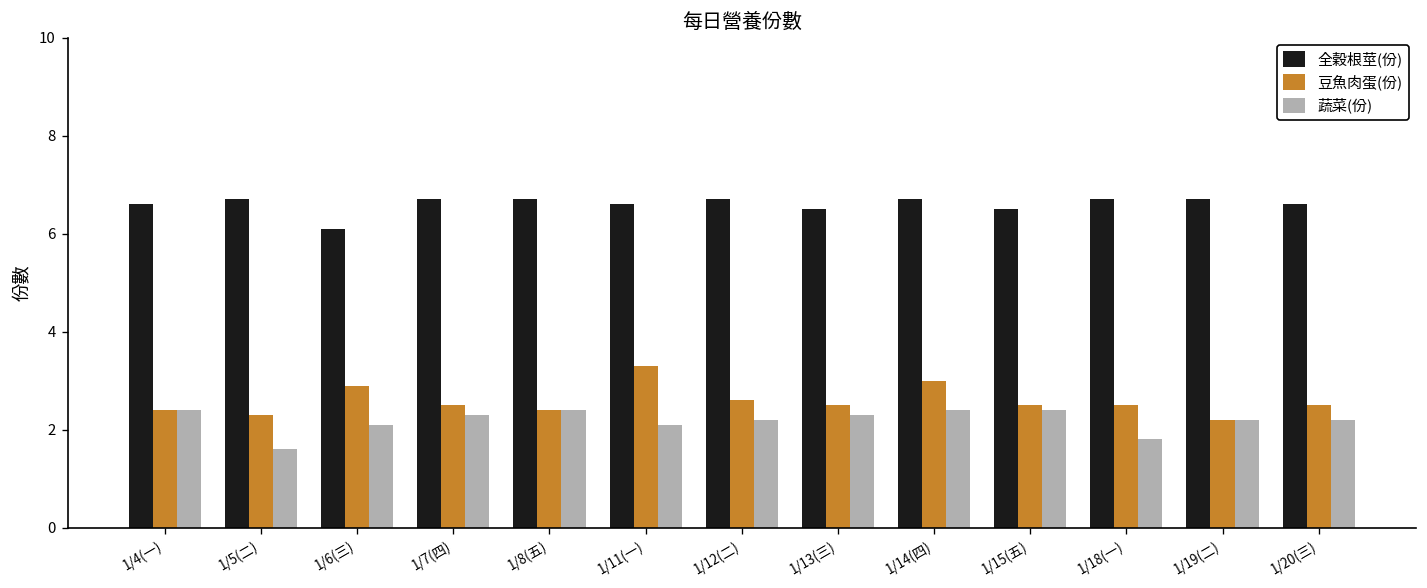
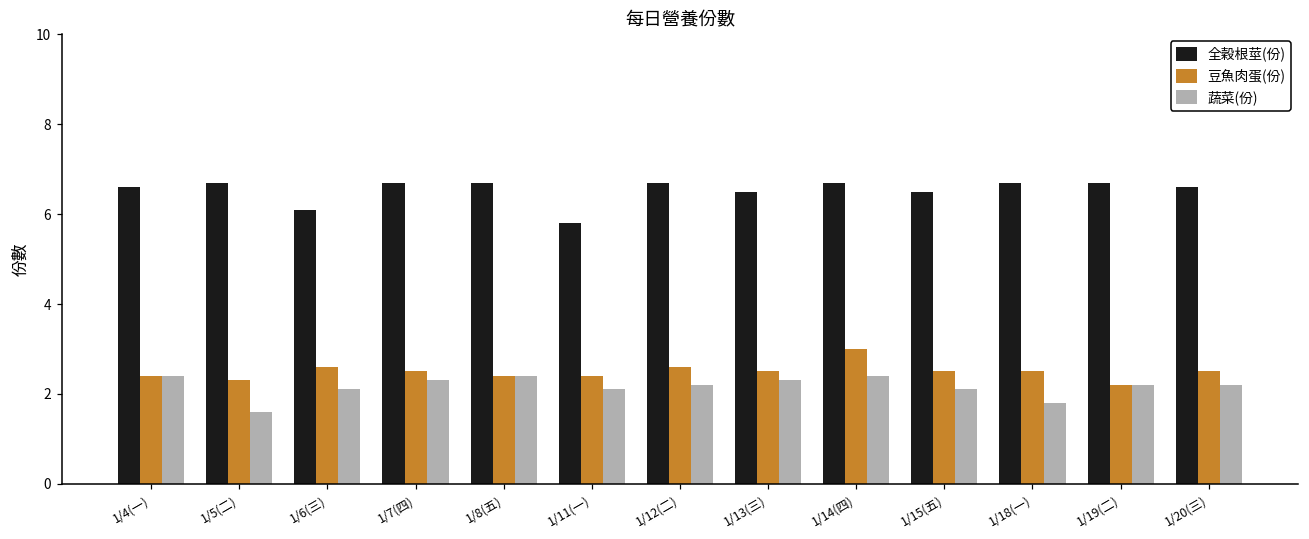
  {
    "全穀根莖(份)": {
      "1/4(一)": 6.6,
      "1/5(二)": 6.7,
      "1/6(三)": 6.1,
      "1/7(四)": 6.7,
      "1/8(五)": 6.7,
-     "1/11(一)": 6.6,
+     "1/11(一)": 5.8,
      "1/12(二)": 6.7,
      "1/13(三)": 6.5,
      "1/14(四)": 6.7,
      "1/15(五)": 6.5,
      "1/18(一)": 6.7,
      "1/19(二)": 6.7,
      "1/20(三)": 6.6
    },
    "豆魚肉蛋(份)": {
      "1/4(一)": 2.4,
      "1/5(二)": 2.3,
-     "1/6(三)": 2.9,
+     "1/6(三)": 2.6,
      "1/7(四)": 2.5,
      "1/8(五)": 2.4,
-     "1/11(一)": 3.3,
+     "1/11(一)": 2.4,
      "1/12(二)": 2.6,
      "1/13(三)": 2.5,
      "1/14(四)": 3.0,
      "1/15(五)": 2.5,
      "1/18(一)": 2.5,
      "1/19(二)": 2.2,
      "1/20(三)": 2.5
    },
    "蔬菜(份)": {
      "1/4(一)": 2.4,
      "1/5(二)": 1.6,
      "1/6(三)": 2.1,
      "1/7(四)": 2.3,
      "1/8(五)": 2.4,
      "1/11(一)": 2.1,
      "1/12(二)": 2.2,
      "1/13(三)": 2.3,
      "1/14(四)": 2.4,
-     "1/15(五)": 2.4,
+     "1/15(五)": 2.1,
      "1/18(一)": 1.8,
      "1/19(二)": 2.2,
      "1/20(三)": 2.2
    }
  }
